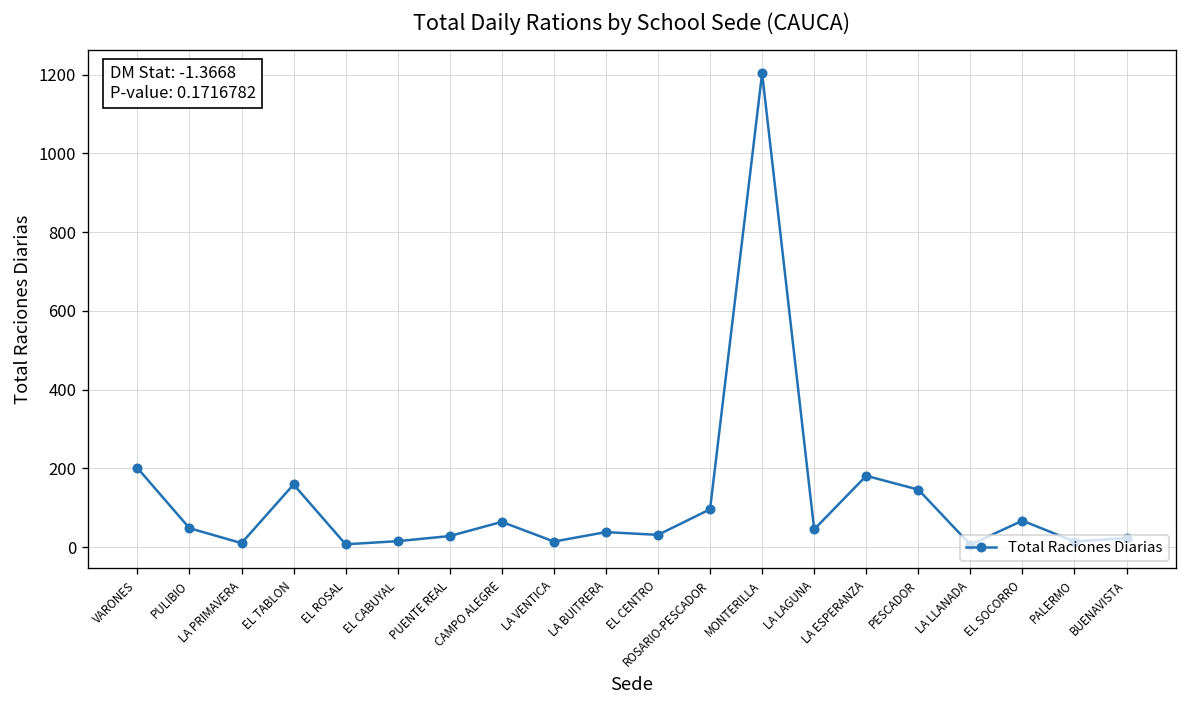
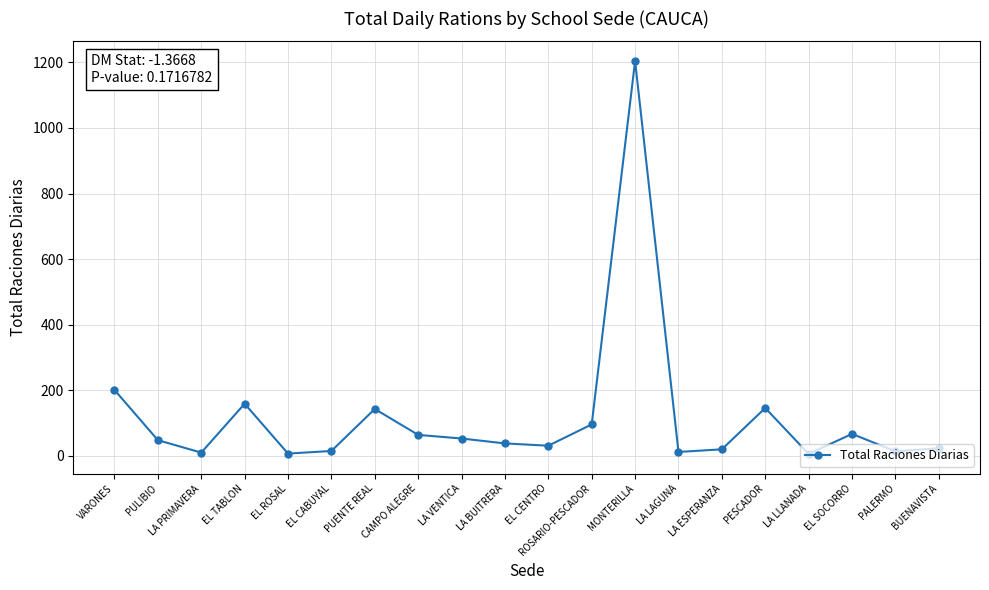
  {
    "VARONES": 200,
    "PULIBIO": 50,
    "LA PRIMAVERA": 10,
    "EL TABLON": 160,
    "EL ROSAL": 10,
    "EL CABUYAL": 20,
-   "PUENTE REAL": 30,
+   "PUENTE REAL": 140,
    "CAMPO ALEGRE": 60,
-   "LA VENTICA": 10,
+   "LA VENTICA": 50,
    "LA BUITRERA": 40,
    "EL CENTRO": 30,
    "ROSARIO-PESCADOR": 100,
    "MONTERILLA": 1200,
-   "LA LAGUNA": 50,
-   "LA ESPERANZA": 180,
+   "LA LAGUNA": 10,
+   "LA ESPERANZA": 20,
    "PESCADOR": 150,
    "EL SOCORRO": 70
  }
